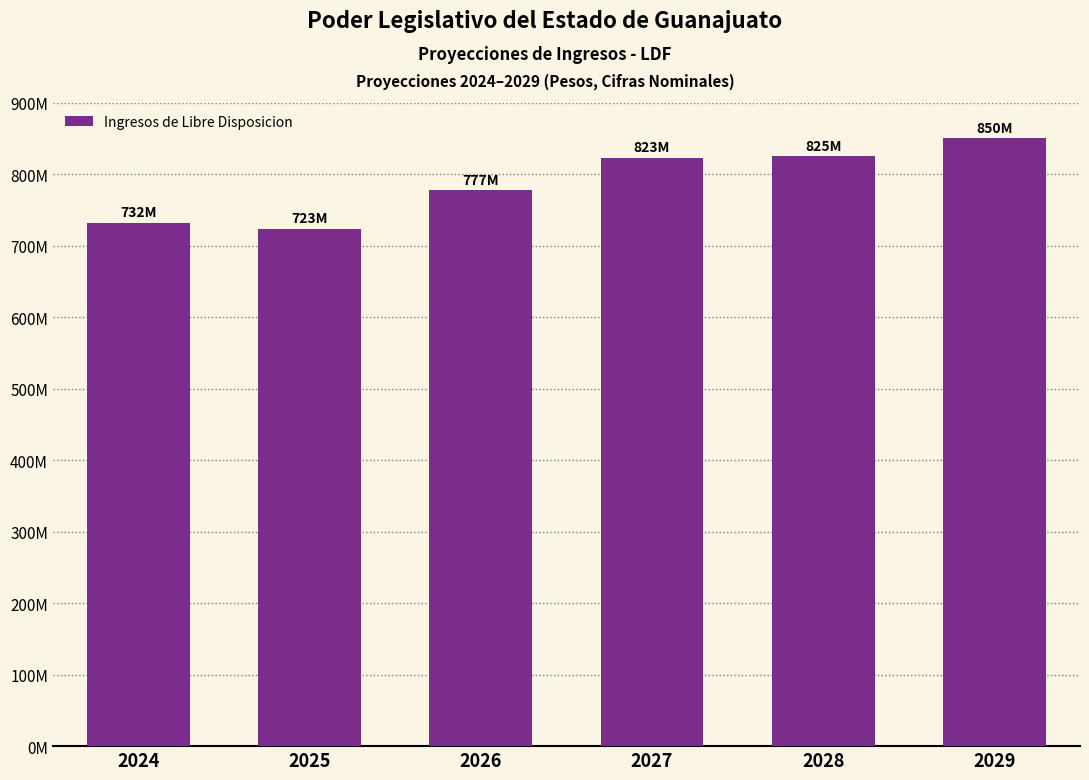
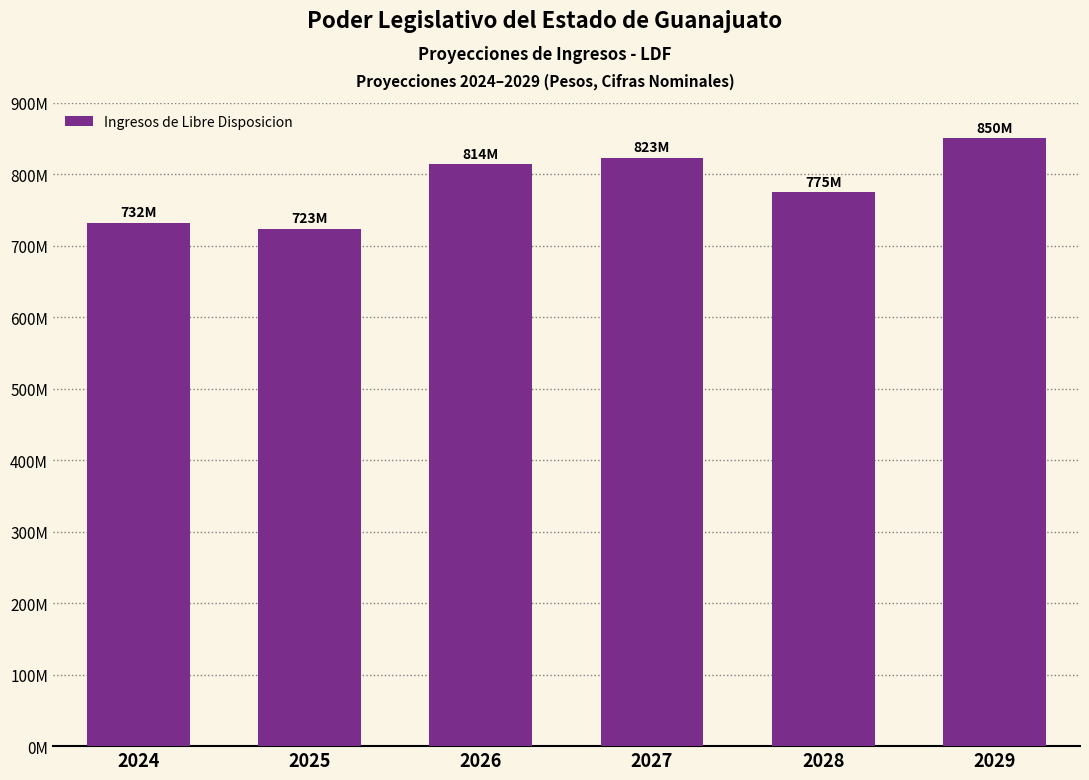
  {
    "2024": "732M",
    "2025": "723M",
-   "2026": "777M",
+   "2026": "814M",
    "2027": "823M",
-   "2028": "825M",
+   "2028": "775M",
    "2029": "850M"
  }
